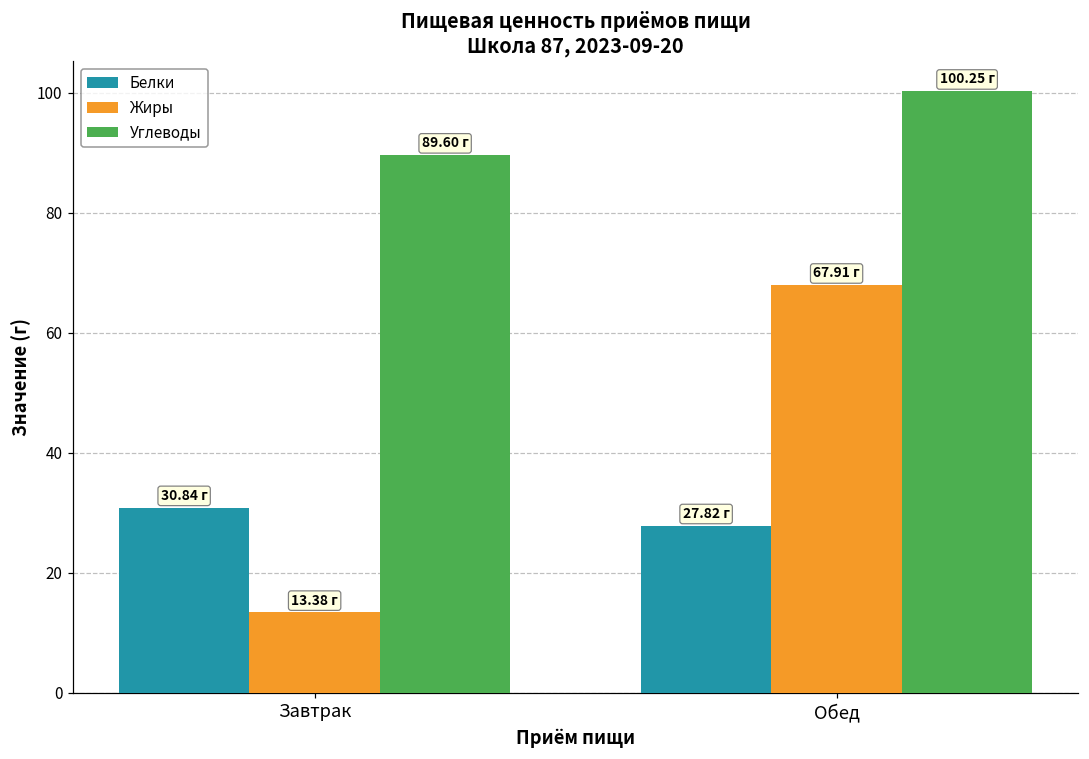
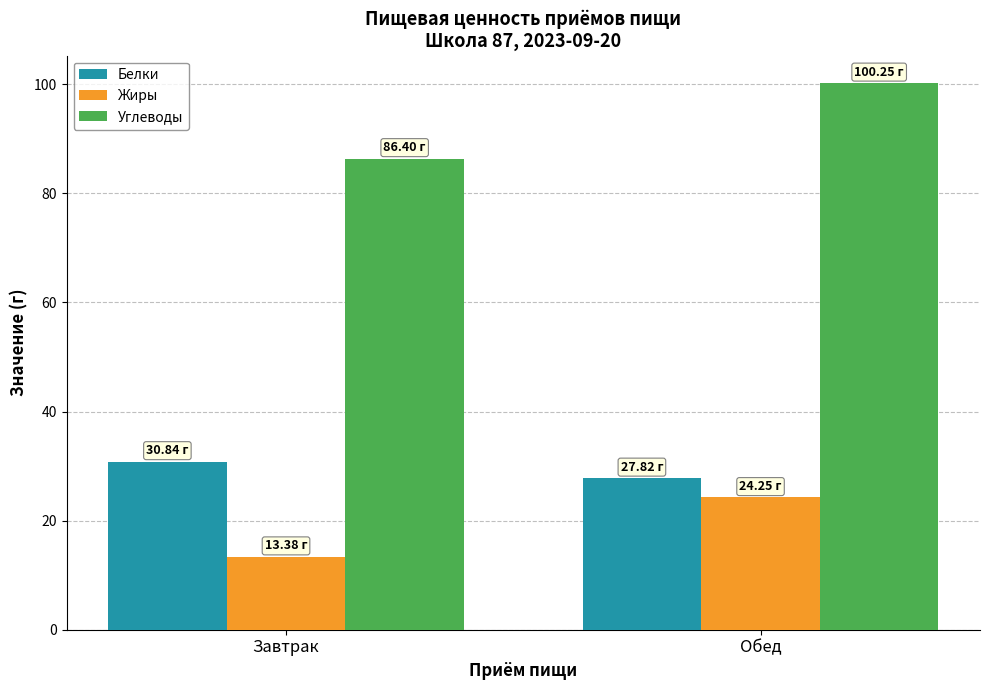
  {
    "Жиры": {
-     "Обед": 67.91
+     "Обед": 24.25
    },
    "Углеводы": {
-     "Завтрак": 89.60
+     "Завтрак": 86.40
    }
  }
